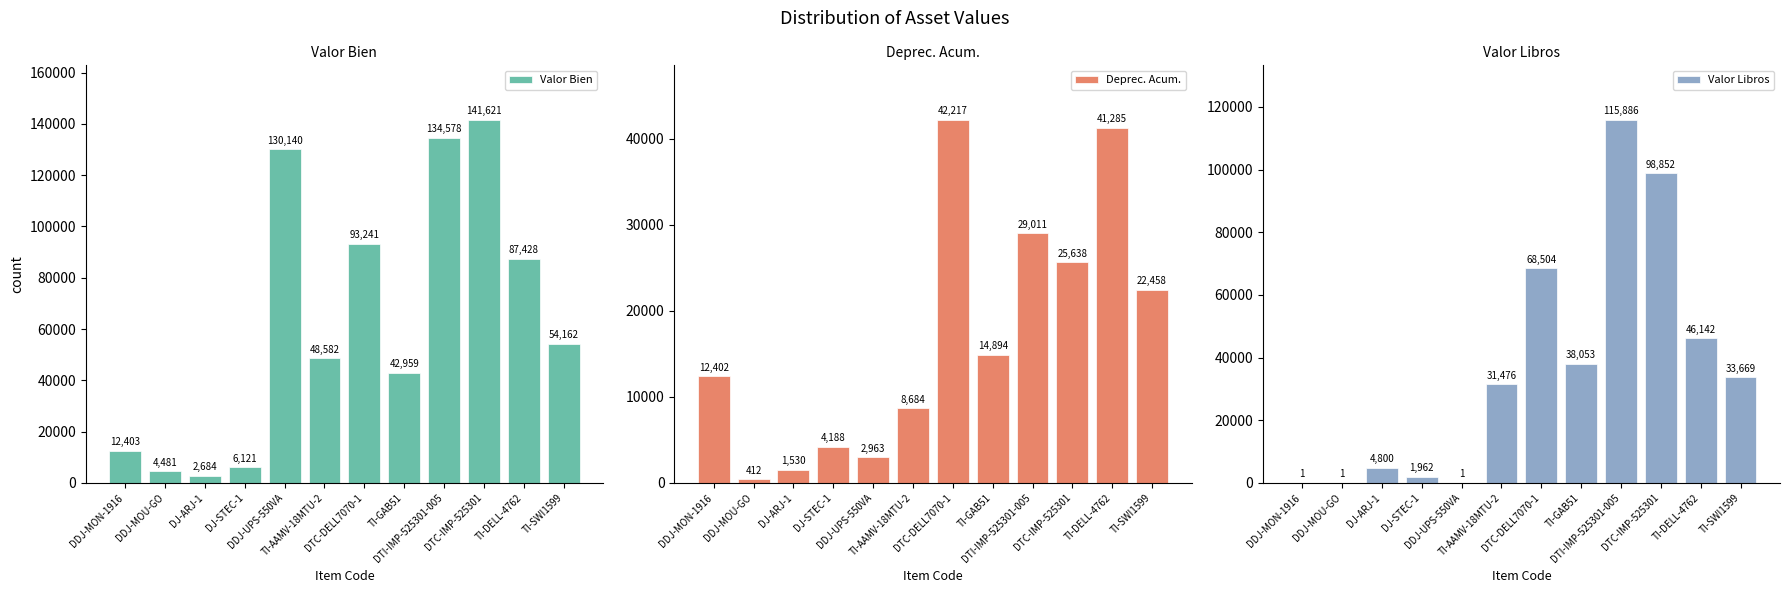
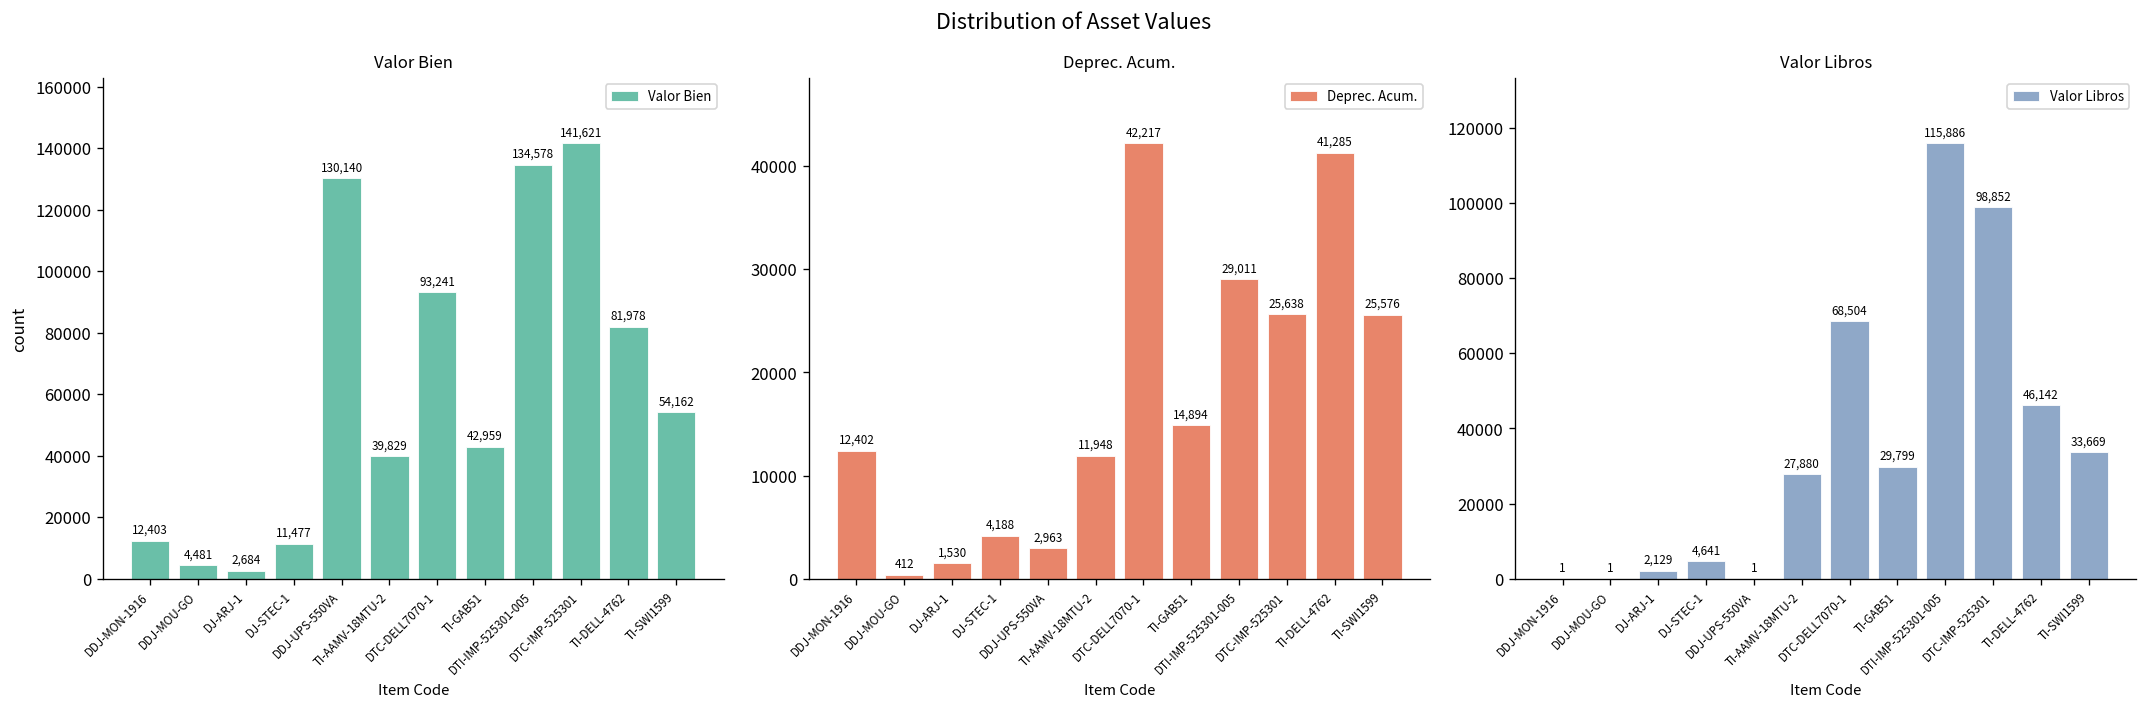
  {
    "Valor Bien": {
      "DDJ-MON-1916": "12,403",
      "DDJ-MOU-GO": "4,481",
      "DJ-ARJ-1": "2,684",
-     "DJ-STEC-1": "6,121",
+     "DJ-STEC-1": "11,477",
      "DDJ-UPS-550VA": "130,140",
-     "TI-AAMV-18MTU-2": "48,582",
+     "TI-AAMV-18MTU-2": "39,829",
      "DTC-DELL7070-1": "93,241",
      "TI-GAB51": "42,959",
      "DTI-IMP-525301-005": "134,578",
      "DTC-IMP-525301": "141,621",
-     "TI-DELL-4762": "87,428",
+     "TI-DELL-4762": "81,978",
      "TI-SWI1599": "54,162"
    },
    "Deprec. Acum.": {
      "DDJ-MON-1916": "12,402",
      "DDJ-MOU-GO": "412",
      "DJ-ARJ-1": "1,530",
      "DJ-STEC-1": "4,188",
      "DDJ-UPS-550VA": "2,963",
-     "TI-AAMV-18MTU-2": "8,684",
+     "TI-AAMV-18MTU-2": "11,948",
      "DTC-DELL7070-1": "42,217",
      "TI-GAB51": "14,894",
      "DTI-IMP-525301-005": "29,011",
      "DTC-IMP-525301": "25,638",
      "TI-DELL-4762": "41,285",
-     "TI-SWI1599": "22,458"
+     "TI-SWI1599": "25,576"
    },
    "Valor Libros": {
      "DDJ-MON-1916": "1",
      "DDJ-MOU-GO": "1",
-     "DJ-ARJ-1": "4,800",
-     "DJ-STEC-1": "1,962",
+     "DJ-ARJ-1": "2,129",
+     "DJ-STEC-1": "4,641",
      "DDJ-UPS-550VA": "1",
-     "TI-AAMV-18MTU-2": "31,476",
+     "TI-AAMV-18MTU-2": "27,880",
      "DTC-DELL7070-1": "68,504",
-     "TI-GAB51": "38,053",
+     "TI-GAB51": "29,799",
      "DTI-IMP-525301-005": "115,886",
      "DTC-IMP-525301": "98,852",
      "TI-DELL-4762": "46,142",
      "TI-SWI1599": "33,669"
    }
  }
